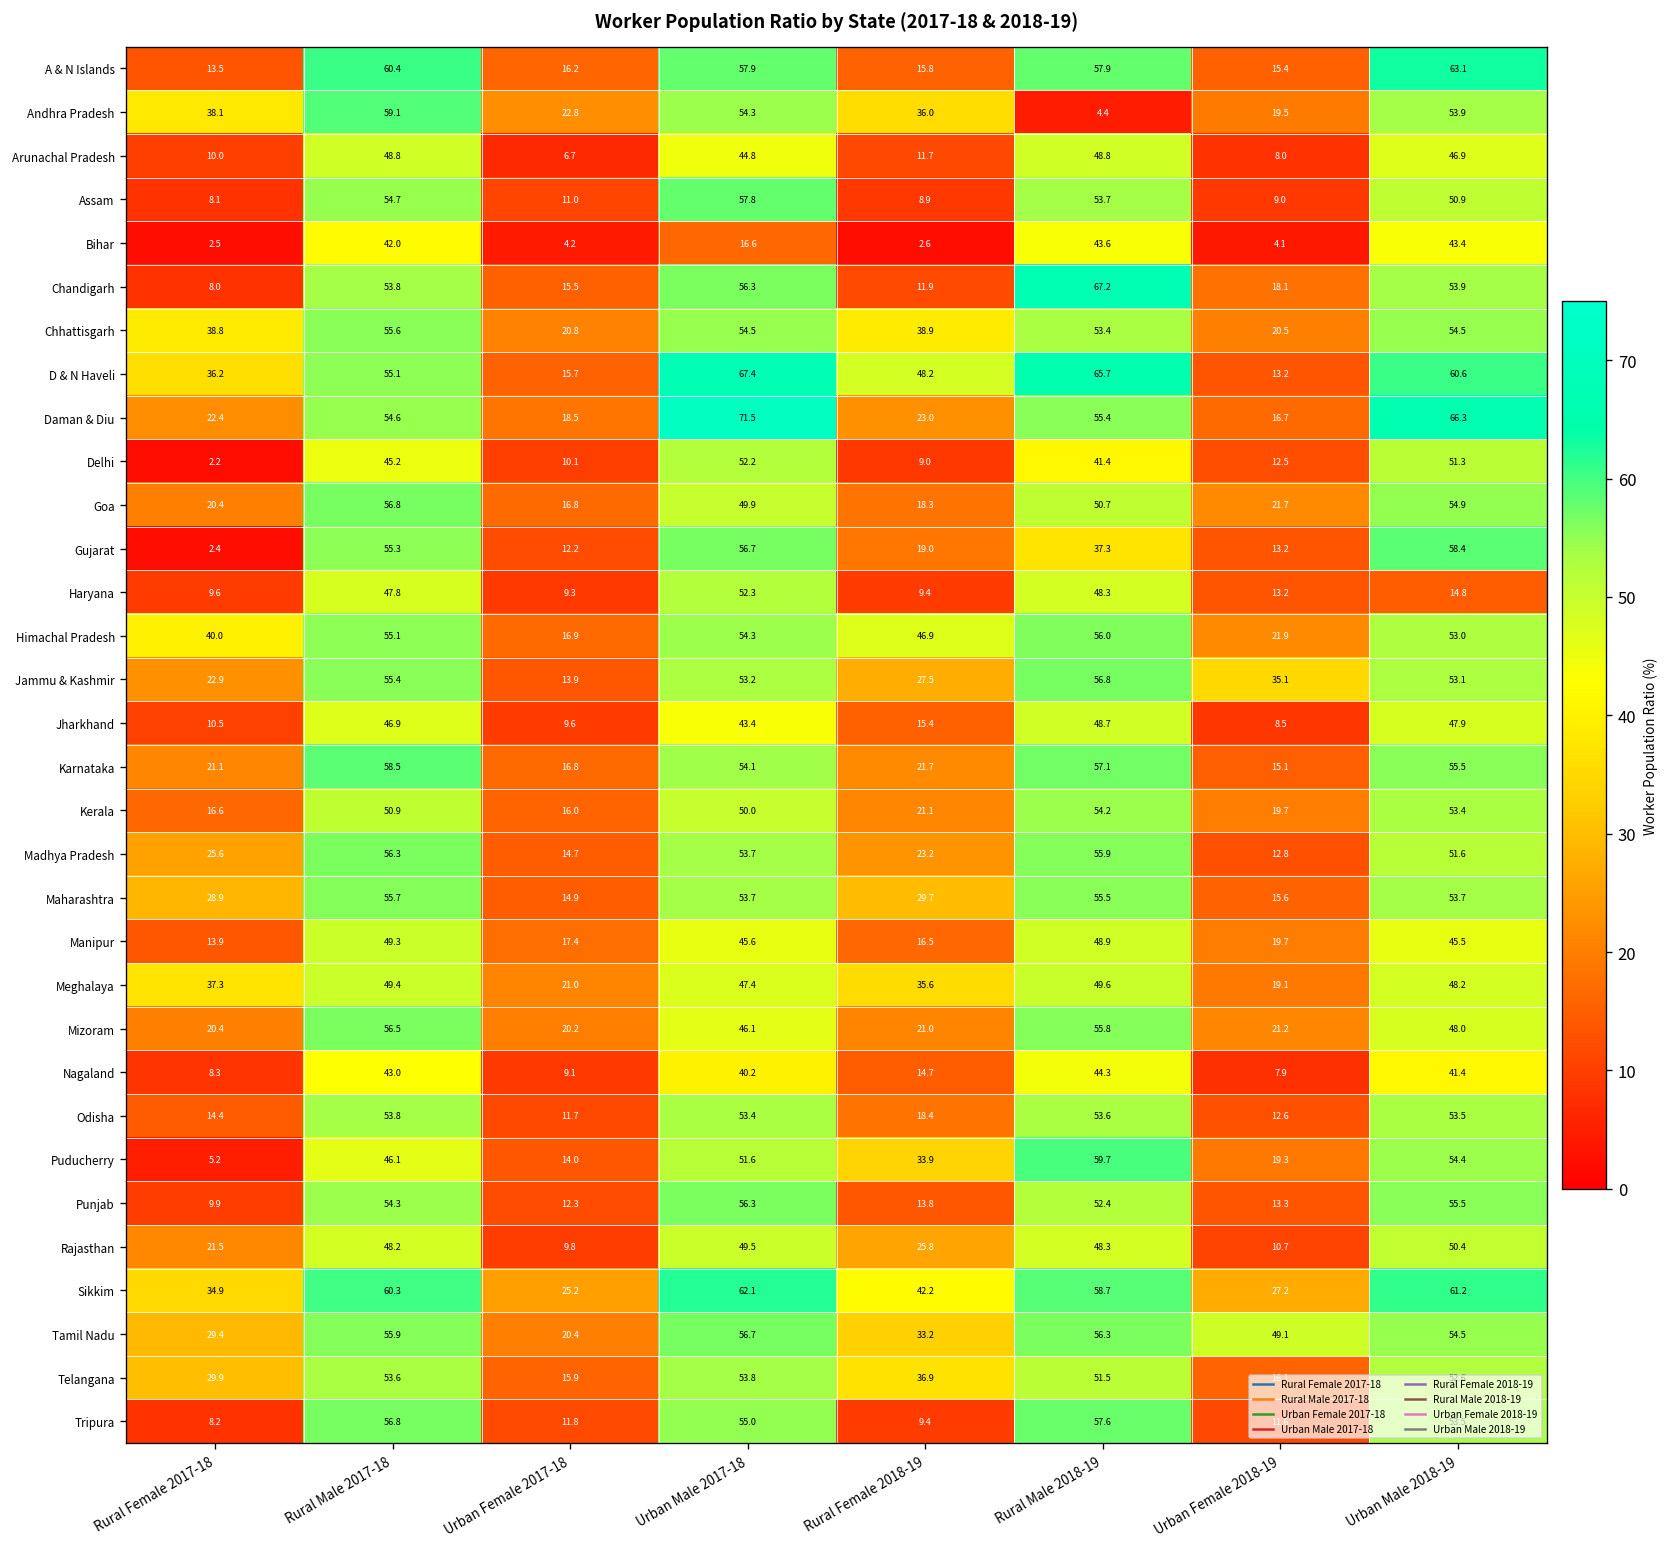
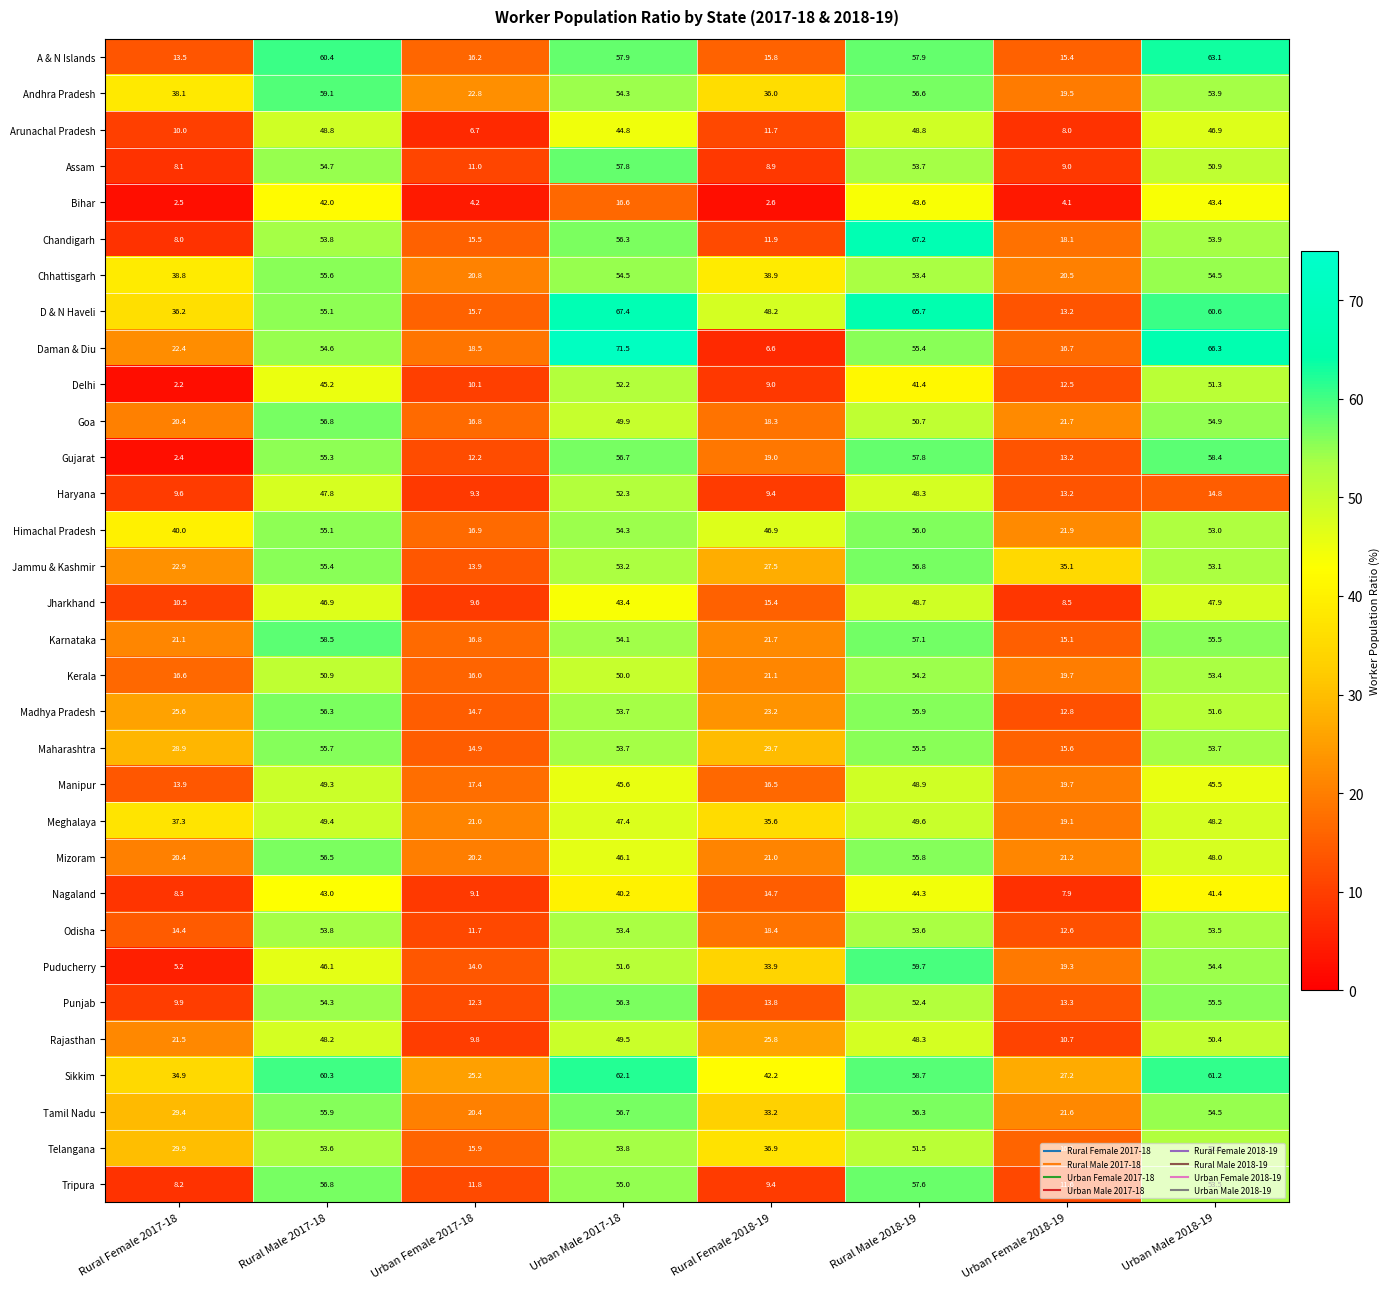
  {
    "Andhra Pradesh": {
      "Rural Female 2017-18": 38.1,
      "Rural Male 2017-18": 59.1,
      "Urban Female 2017-18": 22.8,
      "Urban Male 2017-18": 54.3,
      "Rural Female 2018-19": 36.0,
-     "Rural Male 2018-19": 4.4,
+     "Rural Male 2018-19": 56.6,
      "Urban Female 2018-19": 19.5,
      "Urban Male 2018-19": 53.9
    },
    "Daman & Diu": {
      "Rural Female 2017-18": 22.4,
      "Rural Male 2017-18": 54.6,
      "Urban Female 2017-18": 18.5,
      "Urban Male 2017-18": 71.5,
-     "Rural Female 2018-19": 23.0,
+     "Rural Female 2018-19": 6.6,
      "Rural Male 2018-19": 55.4,
      "Urban Female 2018-19": 16.7,
      "Urban Male 2018-19": 66.3
    },
    "Gujarat": {
      "Rural Female 2017-18": 2.4,
      "Rural Male 2017-18": 55.3,
      "Urban Female 2017-18": 12.2,
      "Urban Male 2017-18": 56.7,
      "Rural Female 2018-19": 19.0,
-     "Rural Male 2018-19": 37.3,
+     "Rural Male 2018-19": 57.8,
      "Urban Female 2018-19": 13.2,
      "Urban Male 2018-19": 58.4
    },
    "Tamil Nadu": {
      "Rural Female 2017-18": 29.4,
      "Rural Male 2017-18": 55.9,
      "Urban Female 2017-18": 20.4,
      "Urban Male 2017-18": 56.7,
      "Rural Female 2018-19": 33.2,
      "Rural Male 2018-19": 56.3,
-     "Urban Female 2018-19": 49.1,
+     "Urban Female 2018-19": 21.6,
      "Urban Male 2018-19": 54.5
    }
  }
